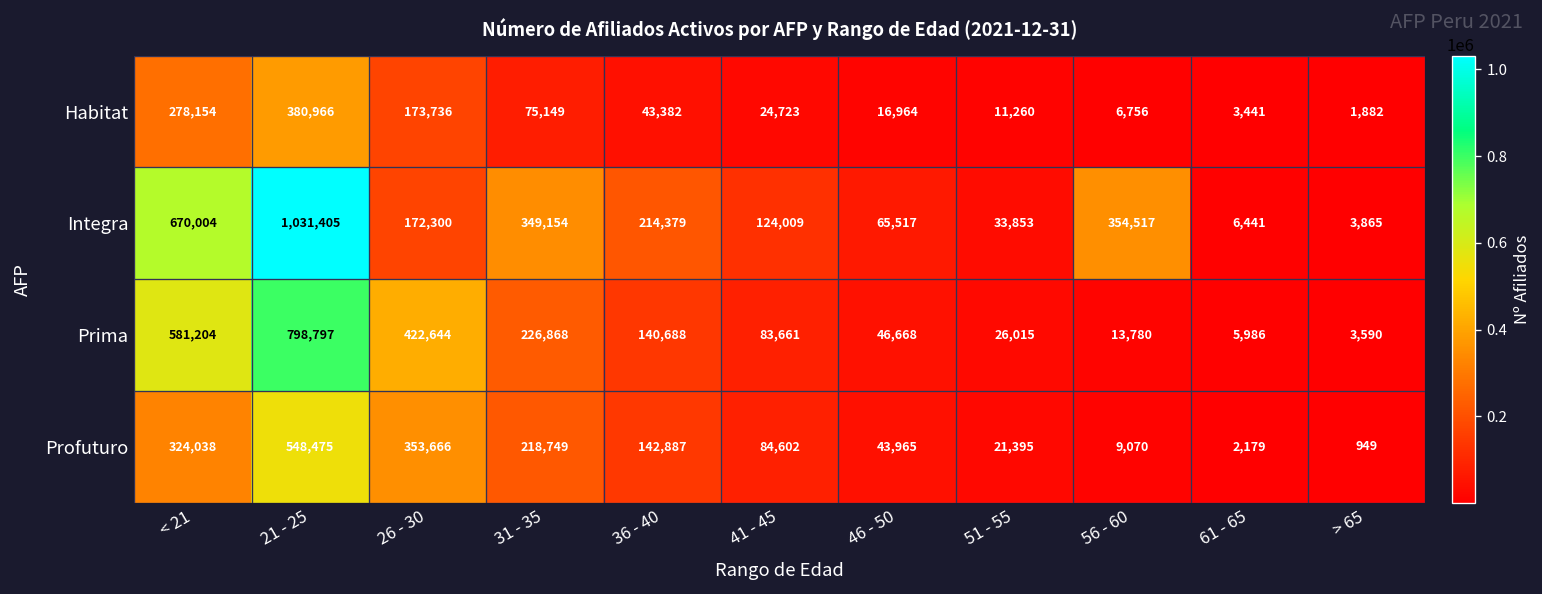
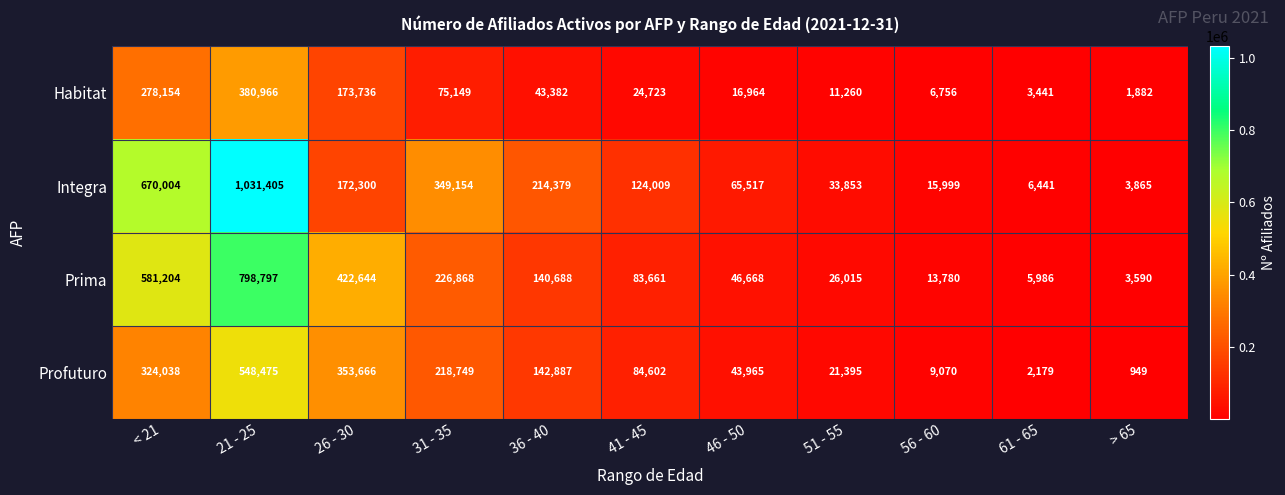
  {
    "Habitat": {
      "< 21": "278,154",
      "21 - 25": "380,966",
      "26 - 30": "173,736",
      "31 - 35": "75,149",
      "36 - 40": "43,382",
      "41 - 45": "24,723",
      "46 - 50": "16,964",
      "51 - 55": "11,260",
      "56 - 60": "6,756",
      "61 - 65": "3,441",
      "> 65": "1,882"
    },
    "Integra": {
      "< 21": "670,004",
      "21 - 25": "1,031,405",
      "26 - 30": "172,300",
      "31 - 35": "349,154",
      "36 - 40": "214,379",
      "41 - 45": "124,009",
      "46 - 50": "65,517",
      "51 - 55": "33,853",
-     "56 - 60": "354,517",
+     "56 - 60": "15,999",
      "61 - 65": "6,441",
      "> 65": "3,865"
    },
    "Prima": {
      "< 21": "581,204",
      "21 - 25": "798,797",
      "26 - 30": "422,644",
      "31 - 35": "226,868",
      "36 - 40": "140,688",
      "41 - 45": "83,661",
      "46 - 50": "46,668",
      "51 - 55": "26,015",
      "56 - 60": "13,780",
      "61 - 65": "5,986",
      "> 65": "3,590"
    },
    "Profuturo": {
      "< 21": "324,038",
      "21 - 25": "548,475",
      "26 - 30": "353,666",
      "31 - 35": "218,749",
      "36 - 40": "142,887",
      "41 - 45": "84,602",
      "46 - 50": "43,965",
      "51 - 55": "21,395",
      "56 - 60": "9,070",
      "61 - 65": "2,179",
      "> 65": "949"
    }
  }
